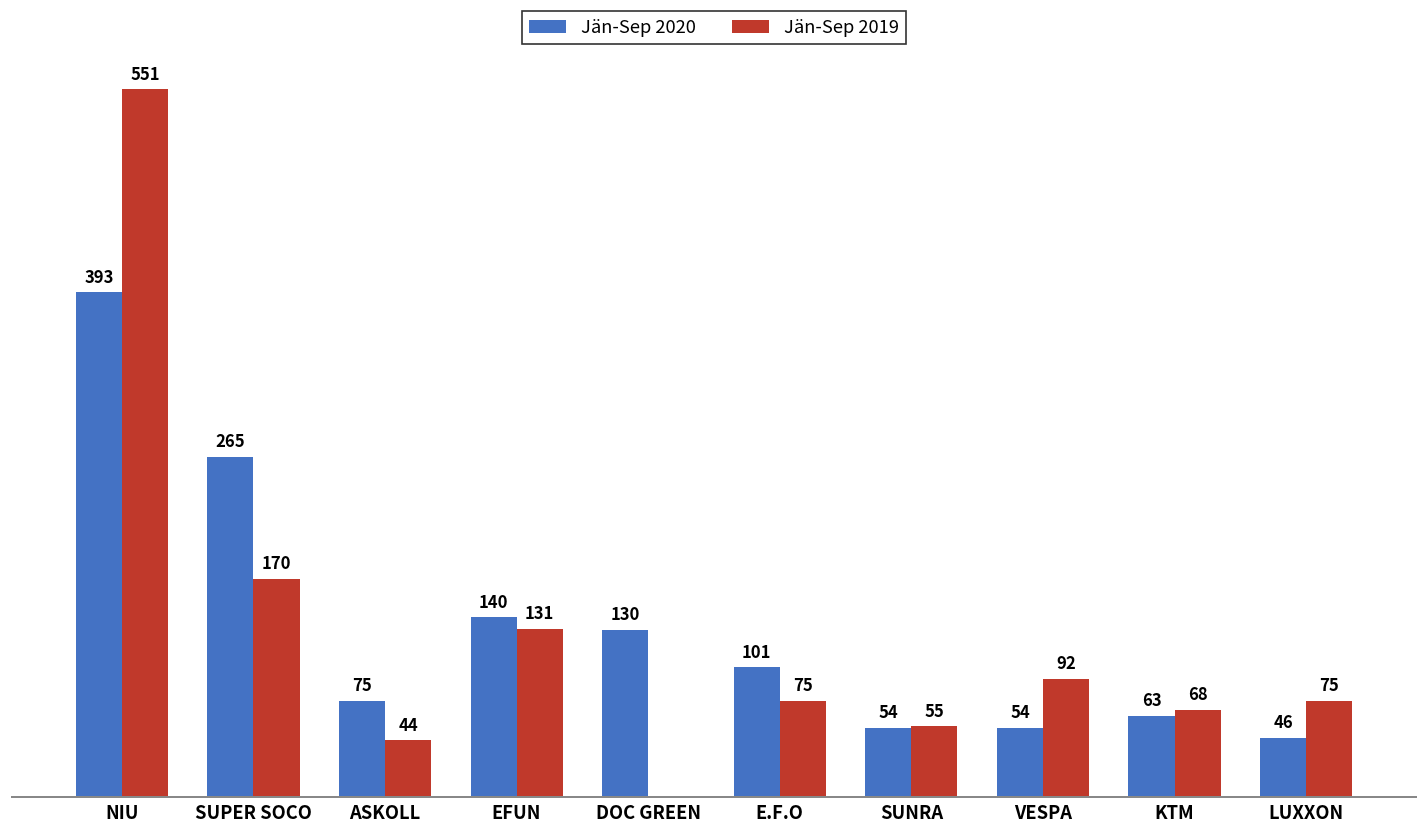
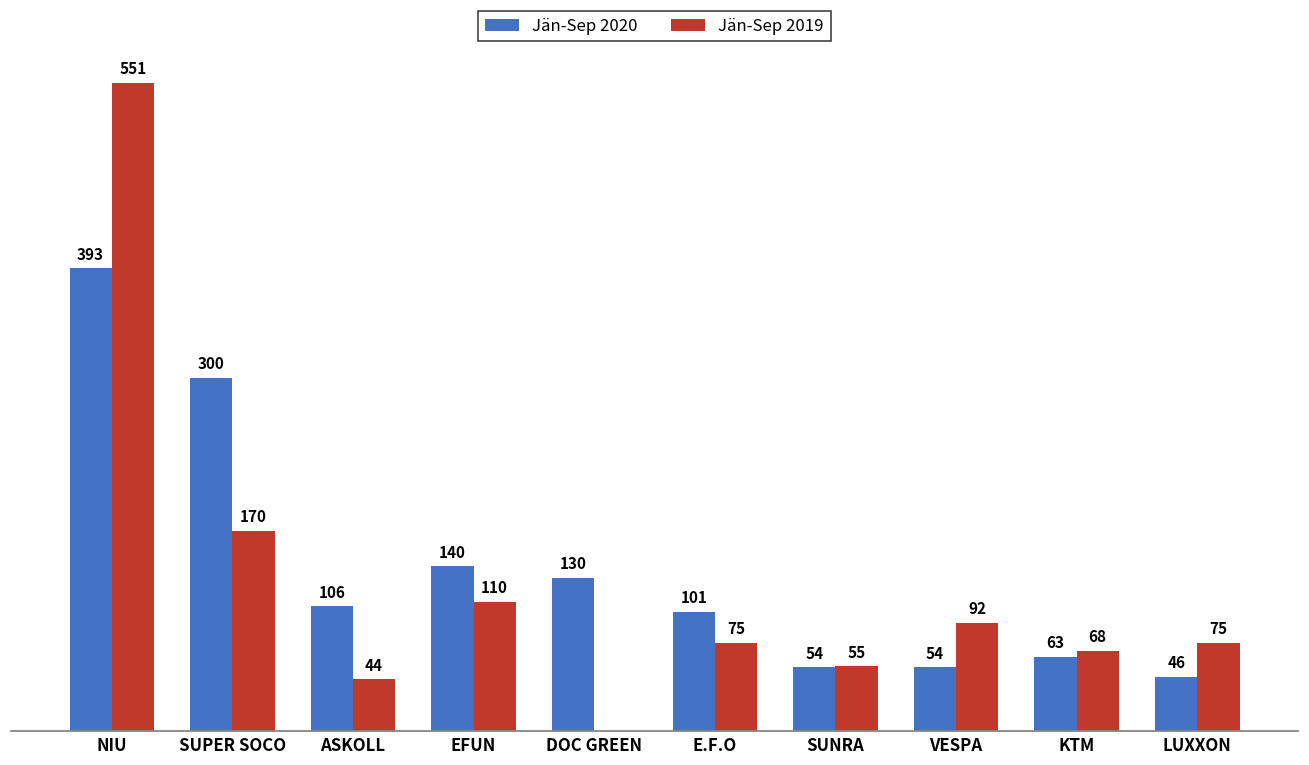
  {
    "Jän-Sep 2020": {
      "NIU": 393,
-     "SUPER SOCO": 265,
-     "ASKOLL": 75,
+     "SUPER SOCO": 300,
+     "ASKOLL": 106,
      "EFUN": 140,
      "DOC GREEN": 130,
      "E.F.O": 101,
      "SUNRA": 54,
      "VESPA": 54,
      "KTM": 63,
      "LUXXON": 46
    },
    "Jän-Sep 2019": {
      "NIU": 551,
      "SUPER SOCO": 170,
      "ASKOLL": 44,
-     "EFUN": 131,
+     "EFUN": 110,
      "E.F.O": 75,
      "SUNRA": 55,
      "VESPA": 92,
      "KTM": 68,
      "LUXXON": 75
    }
  }
